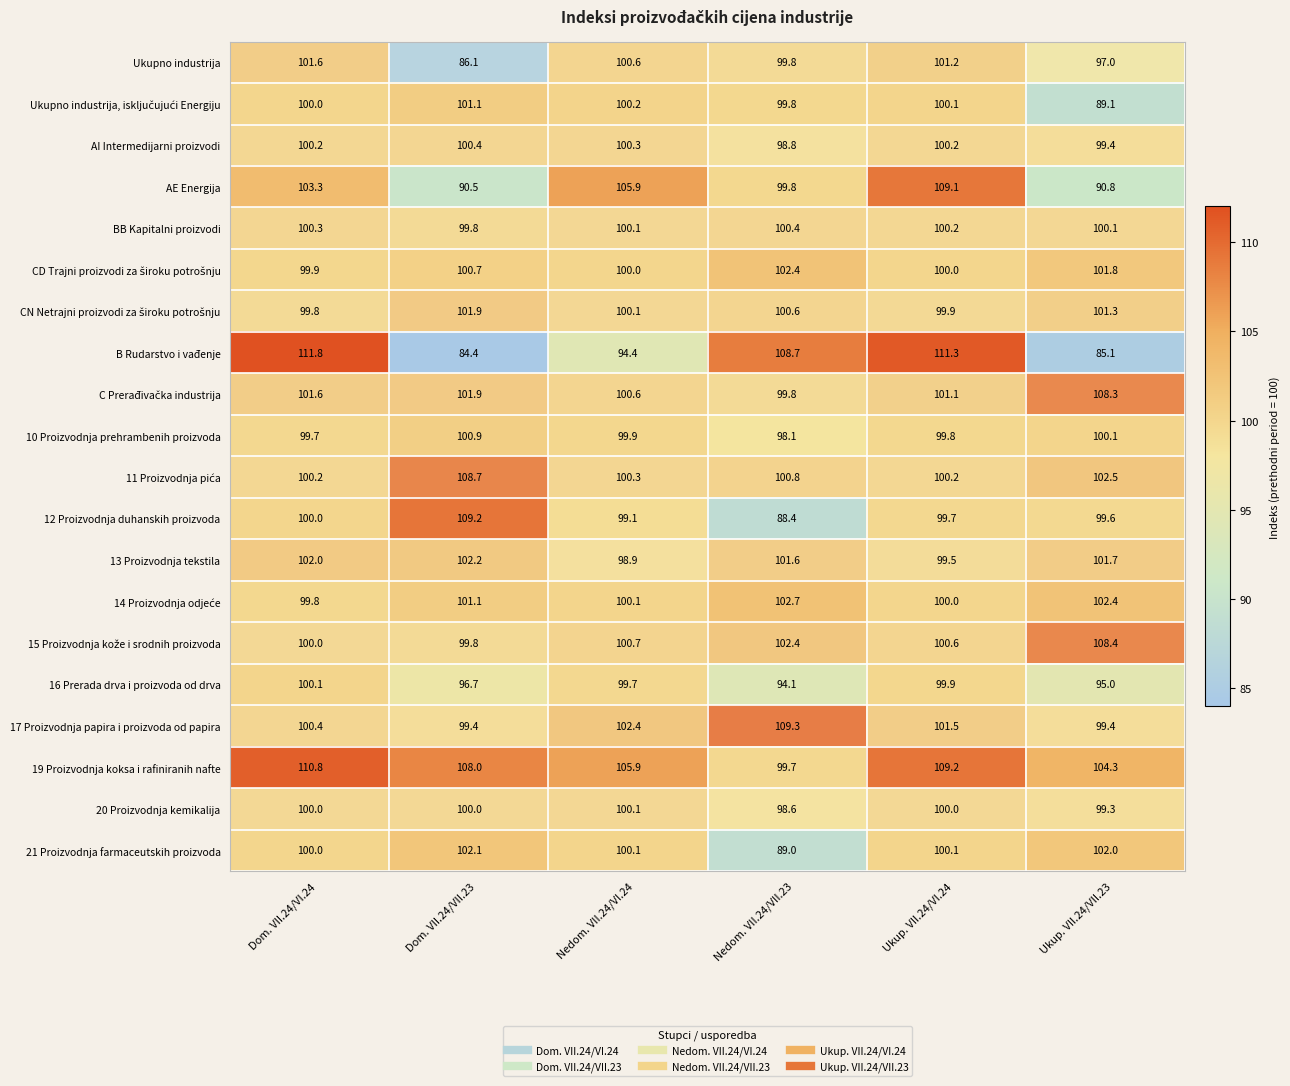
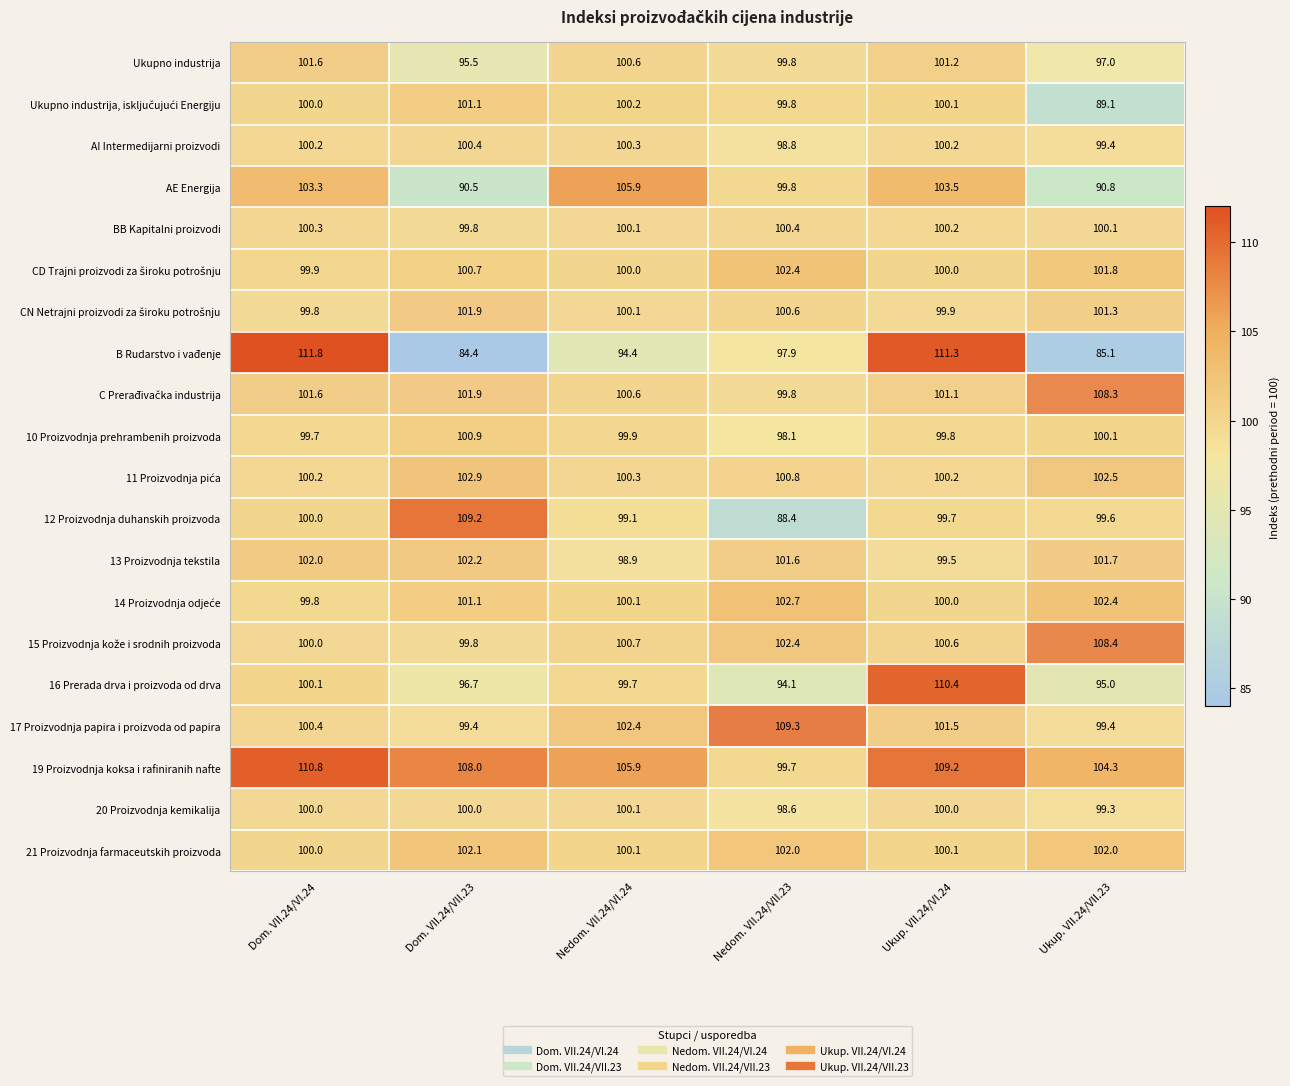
  {
    "Ukupno industrija": {
      "Dom. VII.24/VI.24": 101.6,
-     "Dom. VII.24/VII.23": 86.1,
+     "Dom. VII.24/VII.23": 95.5,
      "Nedom. VII.24/VI.24": 100.6,
      "Nedom. VII.24/VII.23": 99.8,
      "Ukup. VII.24/VI.24": 101.2,
      "Ukup. VII.24/VII.23": 97.0
    },
    "Ukupno industrija, isključujući Energiju": {
      "Dom. VII.24/VI.24": 100.0,
      "Dom. VII.24/VII.23": 101.1,
      "Nedom. VII.24/VI.24": 100.2,
      "Nedom. VII.24/VII.23": 99.8,
      "Ukup. VII.24/VI.24": 100.1,
      "Ukup. VII.24/VII.23": 89.1
    },
    "AI Intermedijarni proizvodi": {
      "Dom. VII.24/VI.24": 100.2,
      "Dom. VII.24/VII.23": 100.4,
      "Nedom. VII.24/VI.24": 100.3,
      "Nedom. VII.24/VII.23": 98.8,
      "Ukup. VII.24/VI.24": 100.2,
      "Ukup. VII.24/VII.23": 99.4
    },
    "AE Energija": {
      "Dom. VII.24/VI.24": 103.3,
      "Dom. VII.24/VII.23": 90.5,
      "Nedom. VII.24/VI.24": 105.9,
      "Nedom. VII.24/VII.23": 99.8,
-     "Ukup. VII.24/VI.24": 109.1,
+     "Ukup. VII.24/VI.24": 103.5,
      "Ukup. VII.24/VII.23": 90.8
    },
    "BB Kapitalni proizvodi": {
      "Dom. VII.24/VI.24": 100.3,
      "Dom. VII.24/VII.23": 99.8,
      "Nedom. VII.24/VI.24": 100.1,
      "Nedom. VII.24/VII.23": 100.4,
      "Ukup. VII.24/VI.24": 100.2,
      "Ukup. VII.24/VII.23": 100.1
    },
    "CD Trajni proizvodi za široku potrošnju": {
      "Dom. VII.24/VI.24": 99.9,
      "Dom. VII.24/VII.23": 100.7,
      "Nedom. VII.24/VI.24": 100.0,
      "Nedom. VII.24/VII.23": 102.4,
      "Ukup. VII.24/VI.24": 100.0,
      "Ukup. VII.24/VII.23": 101.8
    },
    "CN Netrajni proizvodi za široku potrošnju": {
      "Dom. VII.24/VI.24": 99.8,
      "Dom. VII.24/VII.23": 101.9,
      "Nedom. VII.24/VI.24": 100.1,
      "Nedom. VII.24/VII.23": 100.6,
      "Ukup. VII.24/VI.24": 99.9,
      "Ukup. VII.24/VII.23": 101.3
    },
    "B Rudarstvo i vađenje": {
      "Dom. VII.24/VI.24": 111.8,
      "Dom. VII.24/VII.23": 84.4,
      "Nedom. VII.24/VI.24": 94.4,
-     "Nedom. VII.24/VII.23": 108.7,
+     "Nedom. VII.24/VII.23": 97.9,
      "Ukup. VII.24/VI.24": 111.3,
      "Ukup. VII.24/VII.23": 85.1
    },
    "C Prerađivačka industrija": {
      "Dom. VII.24/VI.24": 101.6,
      "Dom. VII.24/VII.23": 101.9,
      "Nedom. VII.24/VI.24": 100.6,
      "Nedom. VII.24/VII.23": 99.8,
      "Ukup. VII.24/VI.24": 101.1,
      "Ukup. VII.24/VII.23": 108.3
    },
    "10 Proizvodnja prehrambenih proizvoda": {
      "Dom. VII.24/VI.24": 99.7,
      "Dom. VII.24/VII.23": 100.9,
      "Nedom. VII.24/VI.24": 99.9,
      "Nedom. VII.24/VII.23": 98.1,
      "Ukup. VII.24/VI.24": 99.8,
      "Ukup. VII.24/VII.23": 100.1
    },
    "11 Proizvodnja pića": {
      "Dom. VII.24/VI.24": 100.2,
-     "Dom. VII.24/VII.23": 108.7,
+     "Dom. VII.24/VII.23": 102.9,
      "Nedom. VII.24/VI.24": 100.3,
      "Nedom. VII.24/VII.23": 100.8,
      "Ukup. VII.24/VI.24": 100.2,
      "Ukup. VII.24/VII.23": 102.5
    },
    "12 Proizvodnja duhanskih proizvoda": {
      "Dom. VII.24/VI.24": 100.0,
      "Dom. VII.24/VII.23": 109.2,
      "Nedom. VII.24/VI.24": 99.1,
      "Nedom. VII.24/VII.23": 88.4,
      "Ukup. VII.24/VI.24": 99.7,
      "Ukup. VII.24/VII.23": 99.6
    },
    "13 Proizvodnja tekstila": {
      "Dom. VII.24/VI.24": 102.0,
      "Dom. VII.24/VII.23": 102.2,
      "Nedom. VII.24/VI.24": 98.9,
      "Nedom. VII.24/VII.23": 101.6,
      "Ukup. VII.24/VI.24": 99.5,
      "Ukup. VII.24/VII.23": 101.7
    },
    "14 Proizvodnja odjeće": {
      "Dom. VII.24/VI.24": 99.8,
      "Dom. VII.24/VII.23": 101.1,
      "Nedom. VII.24/VI.24": 100.1,
      "Nedom. VII.24/VII.23": 102.7,
      "Ukup. VII.24/VI.24": 100.0,
      "Ukup. VII.24/VII.23": 102.4
    },
    "15 Proizvodnja kože i srodnih proizvoda": {
      "Dom. VII.24/VI.24": 100.0,
      "Dom. VII.24/VII.23": 99.8,
      "Nedom. VII.24/VI.24": 100.7,
      "Nedom. VII.24/VII.23": 102.4,
      "Ukup. VII.24/VI.24": 100.6,
      "Ukup. VII.24/VII.23": 108.4
    },
    "16 Prerada drva i proizvoda od drva": {
      "Dom. VII.24/VI.24": 100.1,
      "Dom. VII.24/VII.23": 96.7,
      "Nedom. VII.24/VI.24": 99.7,
      "Nedom. VII.24/VII.23": 94.1,
-     "Ukup. VII.24/VI.24": 99.9,
+     "Ukup. VII.24/VI.24": 110.4,
      "Ukup. VII.24/VII.23": 95.0
    },
    "17 Proizvodnja papira i proizvoda od papira": {
      "Dom. VII.24/VI.24": 100.4,
      "Dom. VII.24/VII.23": 99.4,
      "Nedom. VII.24/VI.24": 102.4,
      "Nedom. VII.24/VII.23": 109.3,
      "Ukup. VII.24/VI.24": 101.5,
      "Ukup. VII.24/VII.23": 99.4
    },
    "19 Proizvodnja koksa i rafiniranih nafte": {
      "Dom. VII.24/VI.24": 110.8,
      "Dom. VII.24/VII.23": 108.0,
      "Nedom. VII.24/VI.24": 105.9,
      "Nedom. VII.24/VII.23": 99.7,
      "Ukup. VII.24/VI.24": 109.2,
      "Ukup. VII.24/VII.23": 104.3
    },
    "20 Proizvodnja kemikalija": {
      "Dom. VII.24/VI.24": 100.0,
      "Dom. VII.24/VII.23": 100.0,
      "Nedom. VII.24/VI.24": 100.1,
      "Nedom. VII.24/VII.23": 98.6,
      "Ukup. VII.24/VI.24": 100.0,
      "Ukup. VII.24/VII.23": 99.3
    },
    "21 Proizvodnja farmaceutskih proizvoda": {
      "Dom. VII.24/VI.24": 100.0,
      "Dom. VII.24/VII.23": 102.1,
      "Nedom. VII.24/VI.24": 100.1,
-     "Nedom. VII.24/VII.23": 89.0,
+     "Nedom. VII.24/VII.23": 102.0,
      "Ukup. VII.24/VI.24": 100.1,
      "Ukup. VII.24/VII.23": 102.0
    }
  }
